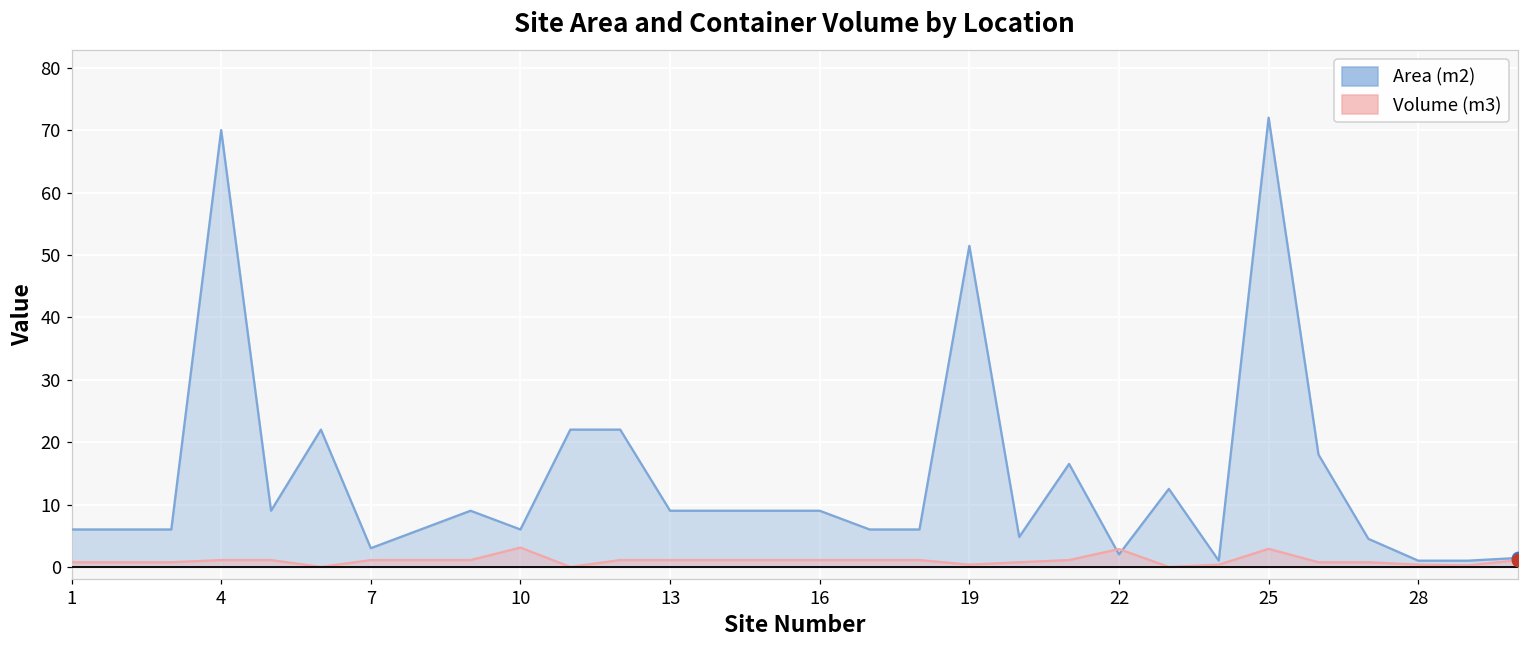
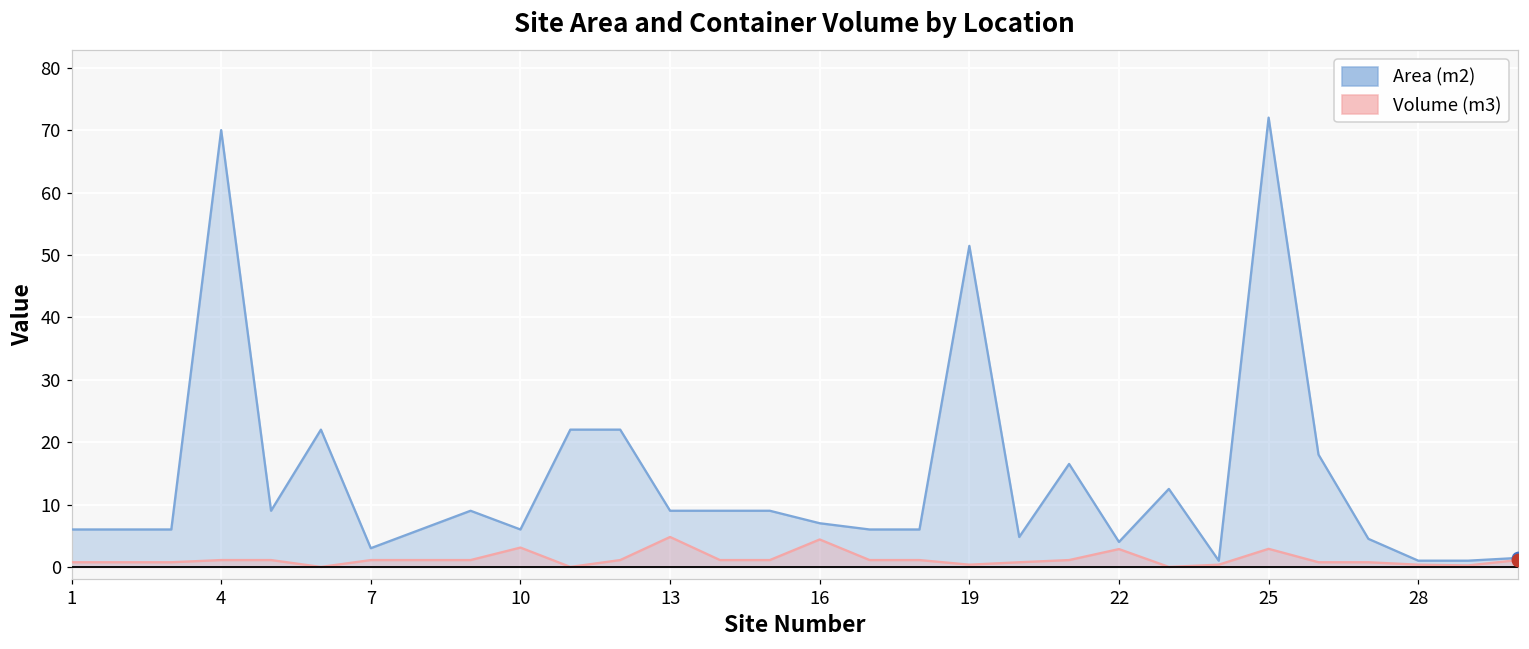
  {
    "Area (m2)": {
      "1": 6,
      "4": 70,
      "7": 3,
      "10": 6,
      "13": 9,
-     "16": 9,
+     "16": 7,
      "19": 51,
-     "22": 2,
+     "22": 4,
      "25": 72,
      "28": 1
    },
    "Volume (m3)": {
      "1": 1,
      "4": 1,
      "7": 1,
      "10": 3,
-     "13": 1,
-     "16": 1,
+     "13": 5,
+     "16": 4,
      "19": 0,
      "22": 3,
      "25": 3,
      "28": 0
    }
  }
